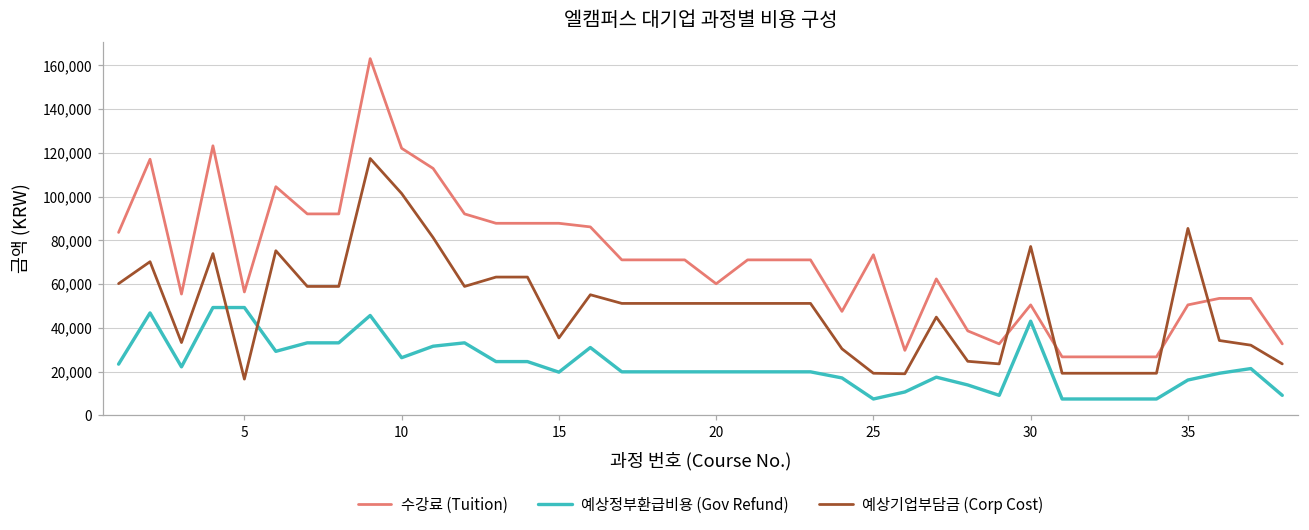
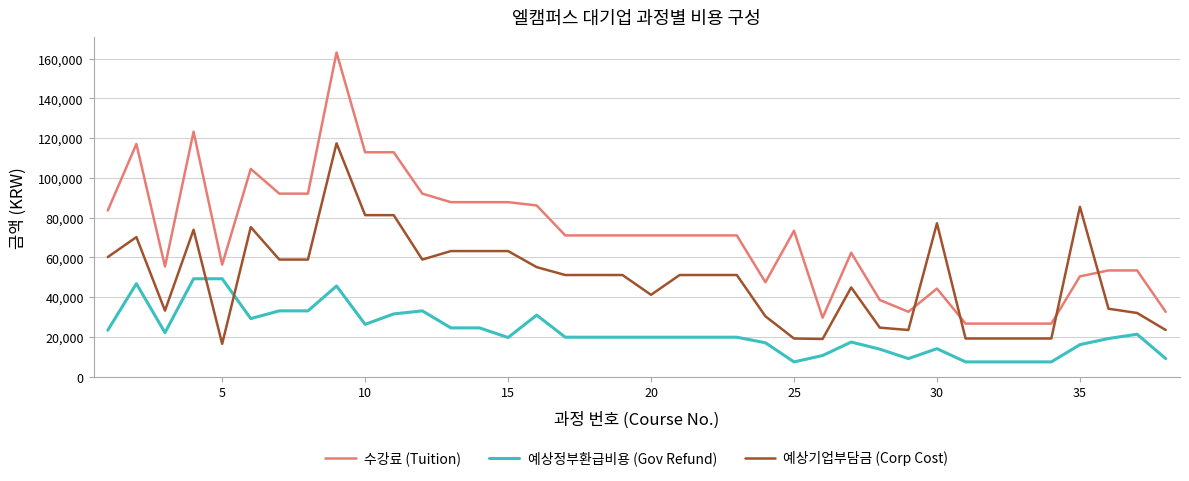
  {
    "수강료 (Tuition)": {
      "5": "56,000",
-     "10": "122,000",
+     "10": "113,000",
      "15": "88,000",
-     "20": "60,000",
+     "20": "71,000",
      "25": "73,000",
-     "30": "50,000",
+     "30": "44,000",
      "35": "50,000"
    },
    "예상정부환급비용 (Gov Refund)": {
      "5": "49,000",
      "10": "26,000",
      "15": "20,000",
      "20": "20,000",
      "25": "7,000",
-     "30": "43,000",
+     "30": "14,000",
      "35": "16,000"
    },
    "예상기업부담금 (Corp Cost)": {
      "5": "17,000",
-     "10": "101,000",
-     "15": "35,000",
-     "20": "51,000",
+     "10": "81,000",
+     "15": "63,000",
+     "20": "41,000",
      "25": "19,000",
      "30": "77,000",
      "35": "85,000"
    }
  }
